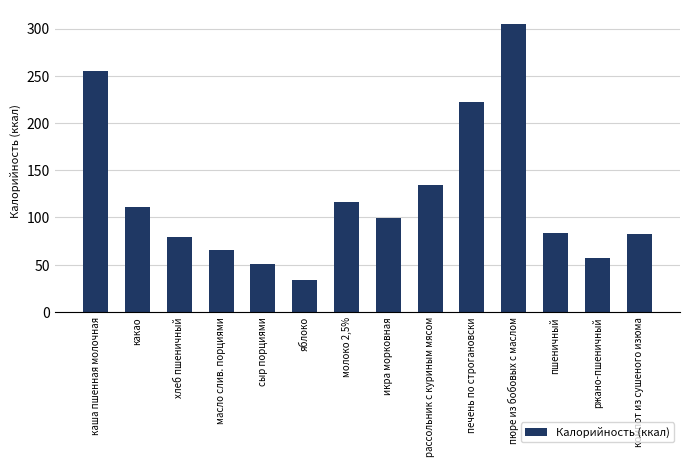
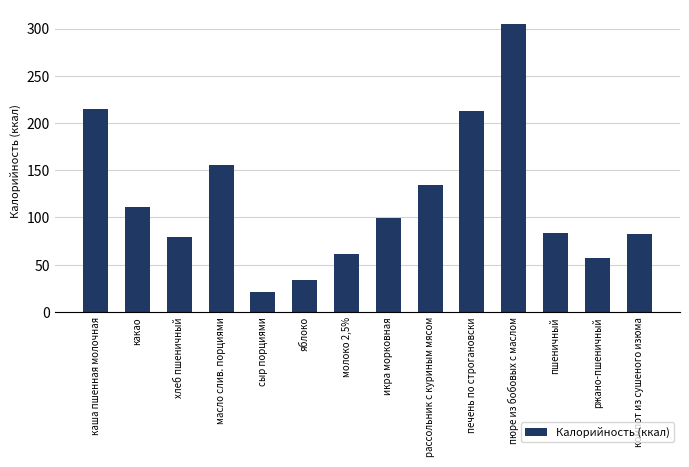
  {
-   "каша пшенная молочная": 260,
+   "каша пшенная молочная": 210,
    "какао": 110,
    "хлеб пшеничный": 80,
-   "масло слив. порциями": 70,
-   "сыр порциями": 50,
+   "масло слив. порциями": 160,
+   "сыр порциями": 20,
    "яблоко": 30,
-   "молоко 2,5%": 120,
+   "молоко 2,5%": 60,
    "икра морковная": 100,
    "рассольник с куриным мясом": 130,
-   "печень по строгановски": 220,
+   "печень по строгановски": 210,
    "пюре из бобовых с маслом": 300,
    "пшеничный": 80,
    "ржано-пшеничный": 60,
    "компот из сушеного изюма": 80
  }
